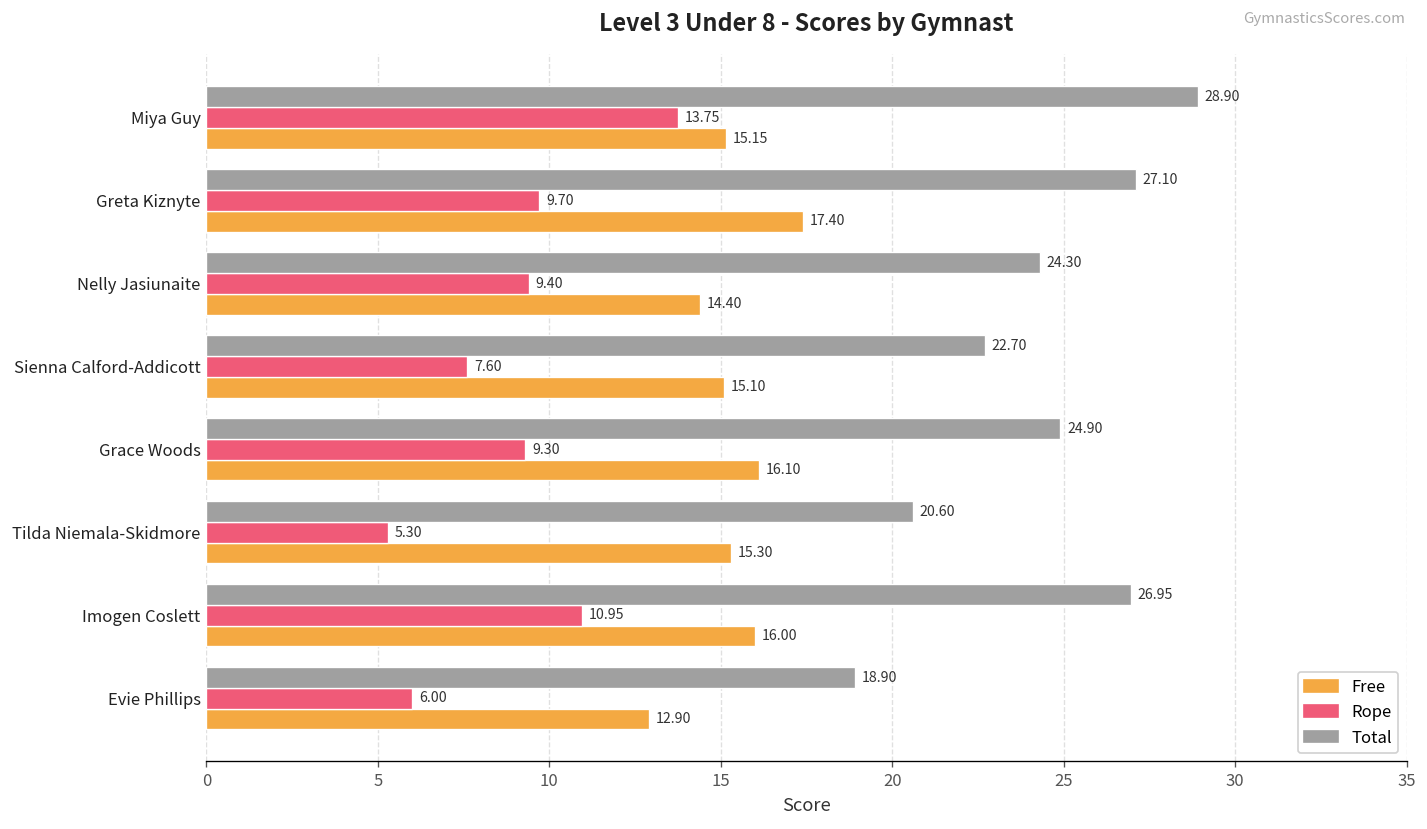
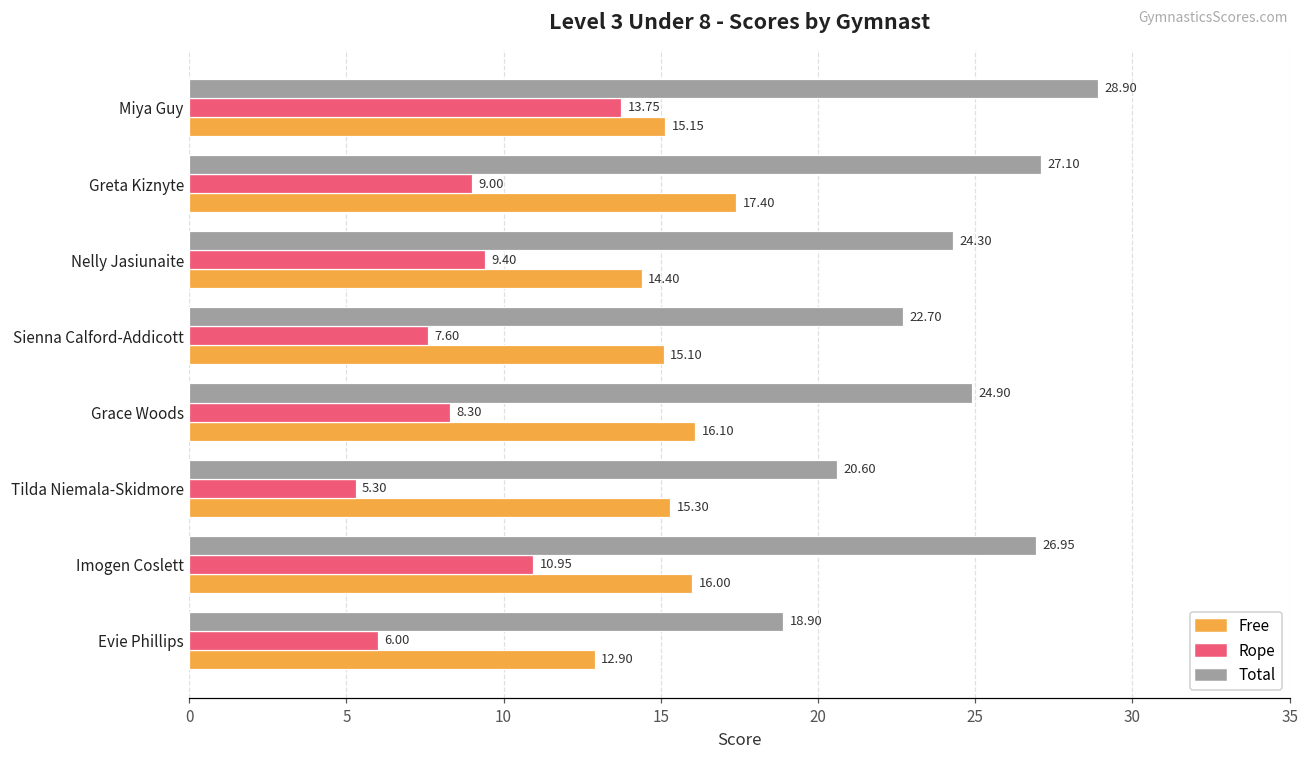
  {
    "Free": {
      "Miya Guy": 15.15,
      "Greta Kiznyte": 17.40,
      "Nelly Jasiunaite": 14.40,
      "Sienna Calford-Addicott": 15.10,
      "Grace Woods": 16.10,
      "Tilda Niemala-Skidmore": 15.30,
      "Imogen Coslett": 16.00,
      "Evie Phillips": 12.90
    },
    "Rope": {
      "Miya Guy": 13.75,
-     "Greta Kiznyte": 9.70,
+     "Greta Kiznyte": 9.00,
      "Nelly Jasiunaite": 9.40,
      "Sienna Calford-Addicott": 7.60,
-     "Grace Woods": 9.30,
+     "Grace Woods": 8.30,
      "Tilda Niemala-Skidmore": 5.30,
      "Imogen Coslett": 10.95,
      "Evie Phillips": 6.00
    },
    "Total": {
      "Miya Guy": 28.90,
      "Greta Kiznyte": 27.10,
      "Nelly Jasiunaite": 24.30,
      "Sienna Calford-Addicott": 22.70,
      "Grace Woods": 24.90,
      "Tilda Niemala-Skidmore": 20.60,
      "Imogen Coslett": 26.95,
      "Evie Phillips": 18.90
    }
  }
